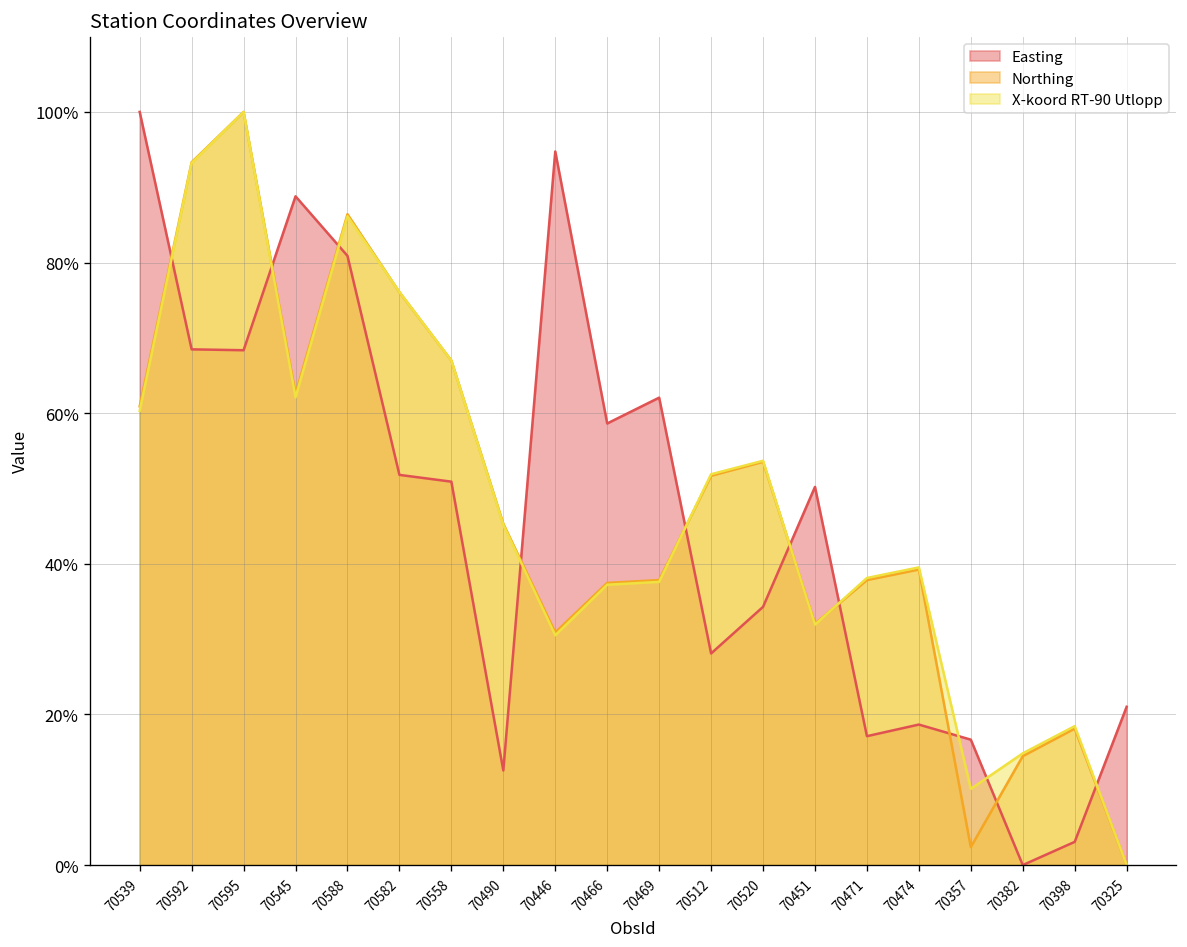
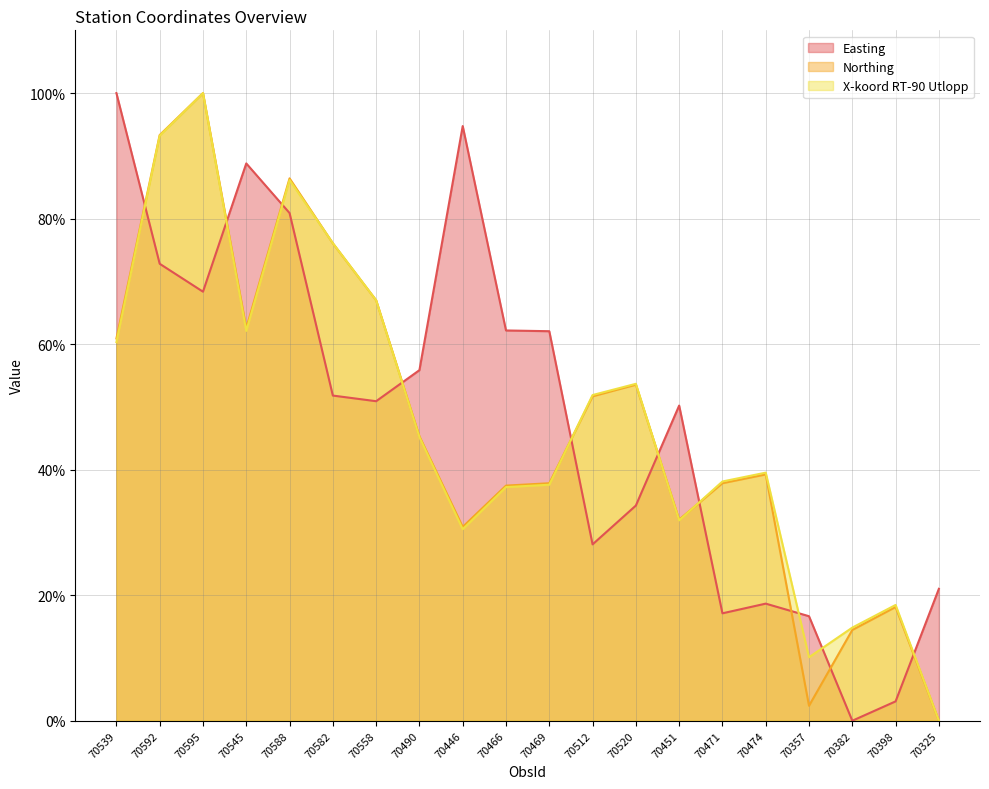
  {
    "Easting": {
      "70539": "100%",
-     "70592": "68%",
+     "70592": "73%",
      "70595": "68%",
      "70545": "89%",
      "70588": "81%",
      "70582": "52%",
      "70558": "51%",
-     "70490": "13%",
+     "70490": "56%",
      "70446": "95%",
-     "70466": "59%",
+     "70466": "62%",
      "70469": "62%",
      "70512": "28%",
      "70520": "34%",
      "70451": "50%",
      "70471": "17%",
      "70474": "19%",
      "70357": "17%",
      "70382": "0%",
      "70398": "3%",
      "70325": "21%"
    }
  }
